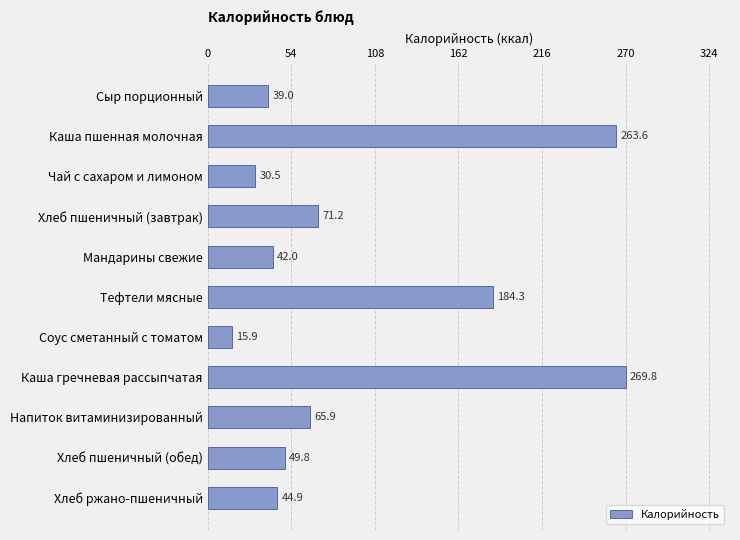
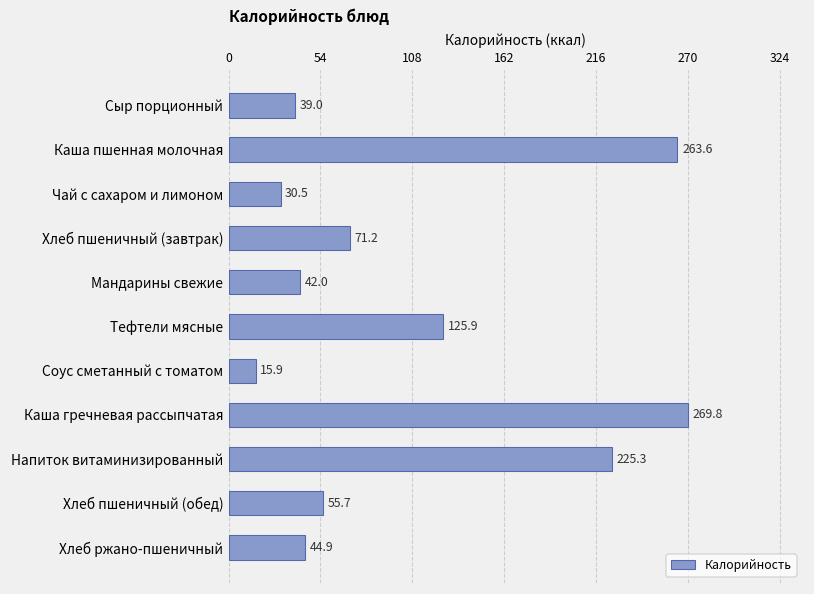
  {
    "Сыр порционный": 39.0,
    "Каша пшенная молочная": 263.6,
    "Чай с сахаром и лимоном": 30.5,
    "Хлеб пшеничный (завтрак)": 71.2,
    "Мандарины свежие": 42.0,
-   "Тефтели мясные": 184.3,
+   "Тефтели мясные": 125.9,
    "Соус сметанный с томатом": 15.9,
    "Каша гречневая рассыпчатая": 269.8,
-   "Напиток витаминизированный": 65.9,
-   "Хлеб пшеничный (обед)": 49.8,
+   "Напиток витаминизированный": 225.3,
+   "Хлеб пшеничный (обед)": 55.7,
    "Хлеб ржано-пшеничный": 44.9
  }
